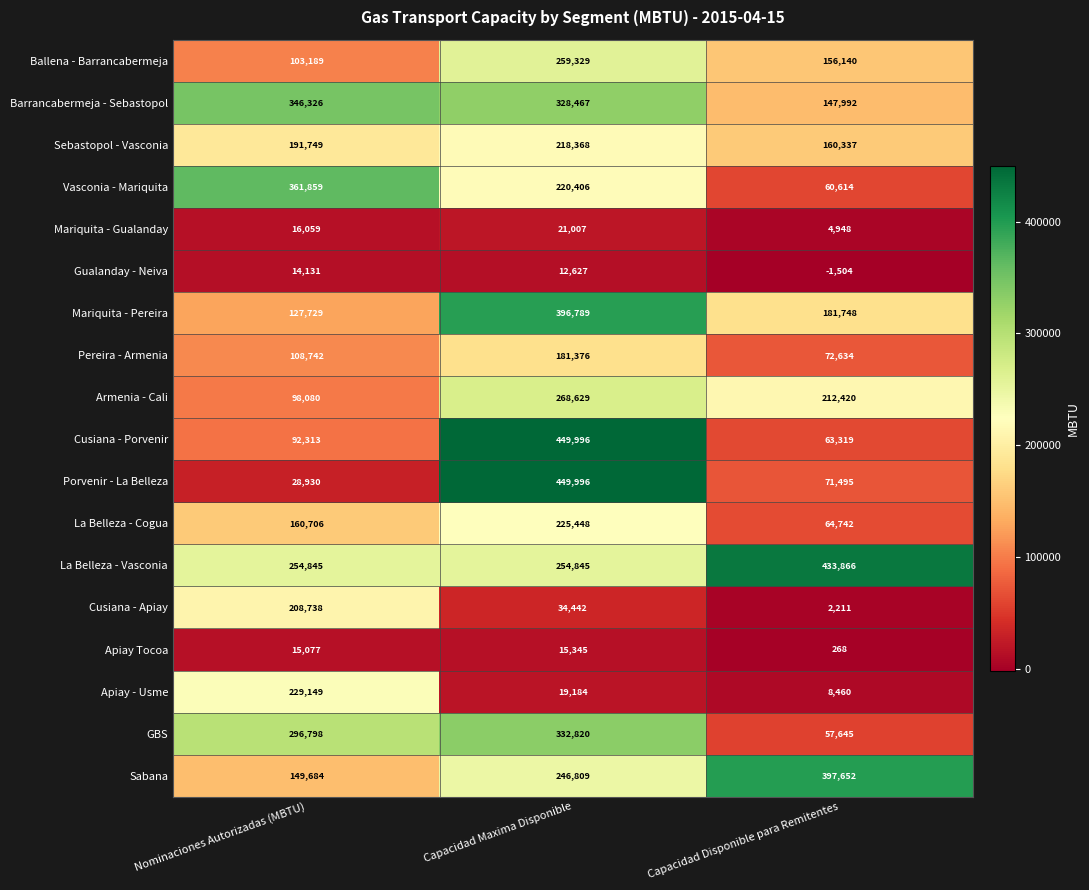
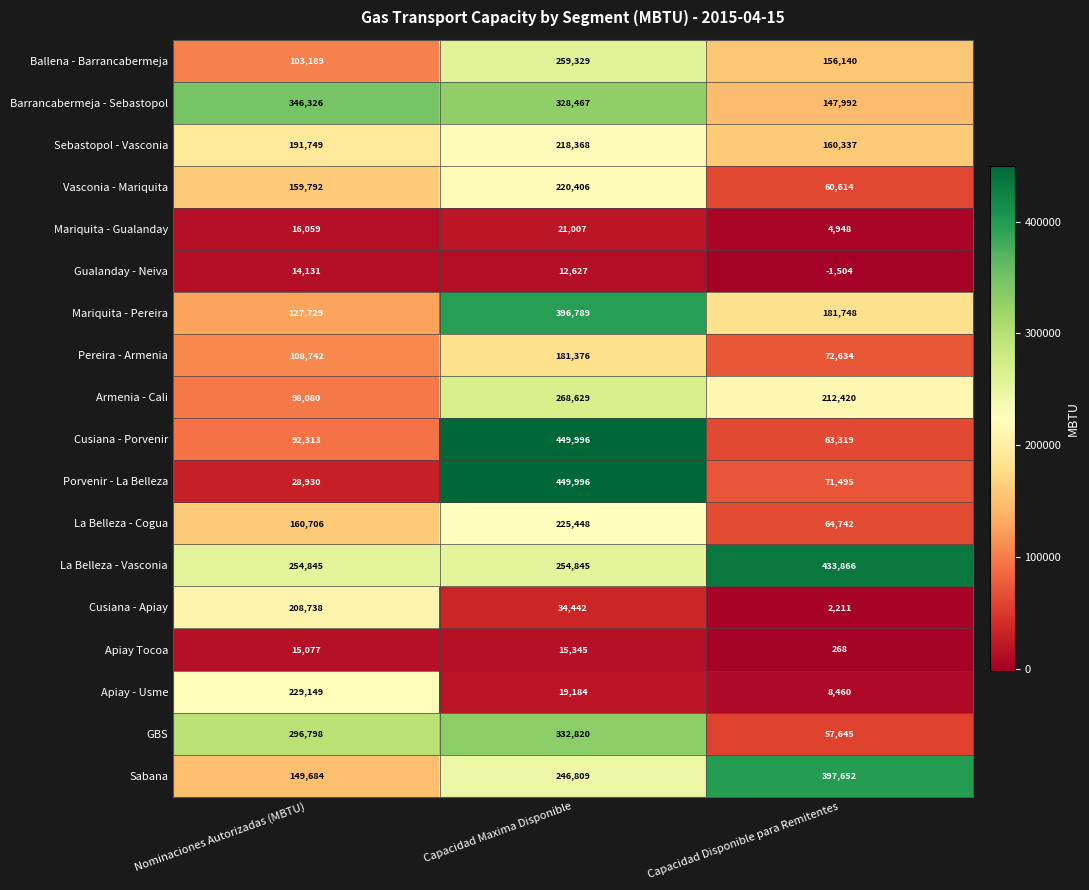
  {
    "Ballena - Barrancabermeja": {
      "Nominaciones Autorizadas (MBTU)": "103,189",
      "Capacidad Maxima Disponible": "259,329",
      "Capacidad Disponible para Remitentes": "156,140"
    },
    "Barrancabermeja - Sebastopol": {
      "Nominaciones Autorizadas (MBTU)": "346,326",
      "Capacidad Maxima Disponible": "328,467",
      "Capacidad Disponible para Remitentes": "147,992"
    },
    "Sebastopol - Vasconia": {
      "Nominaciones Autorizadas (MBTU)": "191,749",
      "Capacidad Maxima Disponible": "218,368",
      "Capacidad Disponible para Remitentes": "160,337"
    },
    "Vasconia - Mariquita": {
-     "Nominaciones Autorizadas (MBTU)": "361,859",
+     "Nominaciones Autorizadas (MBTU)": "159,792",
      "Capacidad Maxima Disponible": "220,406",
      "Capacidad Disponible para Remitentes": "60,614"
    },
    "Mariquita - Gualanday": {
      "Nominaciones Autorizadas (MBTU)": "16,059",
      "Capacidad Maxima Disponible": "21,007",
      "Capacidad Disponible para Remitentes": "4,948"
    },
    "Gualanday - Neiva": {
      "Nominaciones Autorizadas (MBTU)": "14,131",
      "Capacidad Maxima Disponible": "12,627",
      "Capacidad Disponible para Remitentes": "-1,504"
    },
    "Mariquita - Pereira": {
      "Nominaciones Autorizadas (MBTU)": "127,729",
      "Capacidad Maxima Disponible": "396,789",
      "Capacidad Disponible para Remitentes": "181,748"
    },
    "Pereira - Armenia": {
      "Nominaciones Autorizadas (MBTU)": "108,742",
      "Capacidad Maxima Disponible": "181,376",
      "Capacidad Disponible para Remitentes": "72,634"
    },
    "Armenia - Cali": {
      "Nominaciones Autorizadas (MBTU)": "98,080",
      "Capacidad Maxima Disponible": "268,629",
      "Capacidad Disponible para Remitentes": "212,420"
    },
    "Cusiana - Porvenir": {
      "Nominaciones Autorizadas (MBTU)": "92,313",
      "Capacidad Maxima Disponible": "449,996",
      "Capacidad Disponible para Remitentes": "63,319"
    },
    "Porvenir - La Belleza": {
      "Nominaciones Autorizadas (MBTU)": "28,930",
      "Capacidad Maxima Disponible": "449,996",
      "Capacidad Disponible para Remitentes": "71,495"
    },
    "La Belleza - Cogua": {
      "Nominaciones Autorizadas (MBTU)": "160,706",
      "Capacidad Maxima Disponible": "225,448",
      "Capacidad Disponible para Remitentes": "64,742"
    },
    "La Belleza - Vasconia": {
      "Nominaciones Autorizadas (MBTU)": "254,845",
      "Capacidad Maxima Disponible": "254,845",
      "Capacidad Disponible para Remitentes": "433,866"
    },
    "Cusiana - Apiay": {
      "Nominaciones Autorizadas (MBTU)": "208,738",
      "Capacidad Maxima Disponible": "34,442",
      "Capacidad Disponible para Remitentes": "2,211"
    },
    "Apiay Tocoa": {
      "Nominaciones Autorizadas (MBTU)": "15,077",
      "Capacidad Maxima Disponible": "15,345",
      "Capacidad Disponible para Remitentes": "268"
    },
    "Apiay - Usme": {
      "Nominaciones Autorizadas (MBTU)": "229,149",
      "Capacidad Maxima Disponible": "19,184",
      "Capacidad Disponible para Remitentes": "8,460"
    },
    "GBS": {
      "Nominaciones Autorizadas (MBTU)": "296,798",
      "Capacidad Maxima Disponible": "332,820",
      "Capacidad Disponible para Remitentes": "57,645"
    },
    "Sabana": {
      "Nominaciones Autorizadas (MBTU)": "149,684",
      "Capacidad Maxima Disponible": "246,809",
      "Capacidad Disponible para Remitentes": "397,652"
    }
  }
